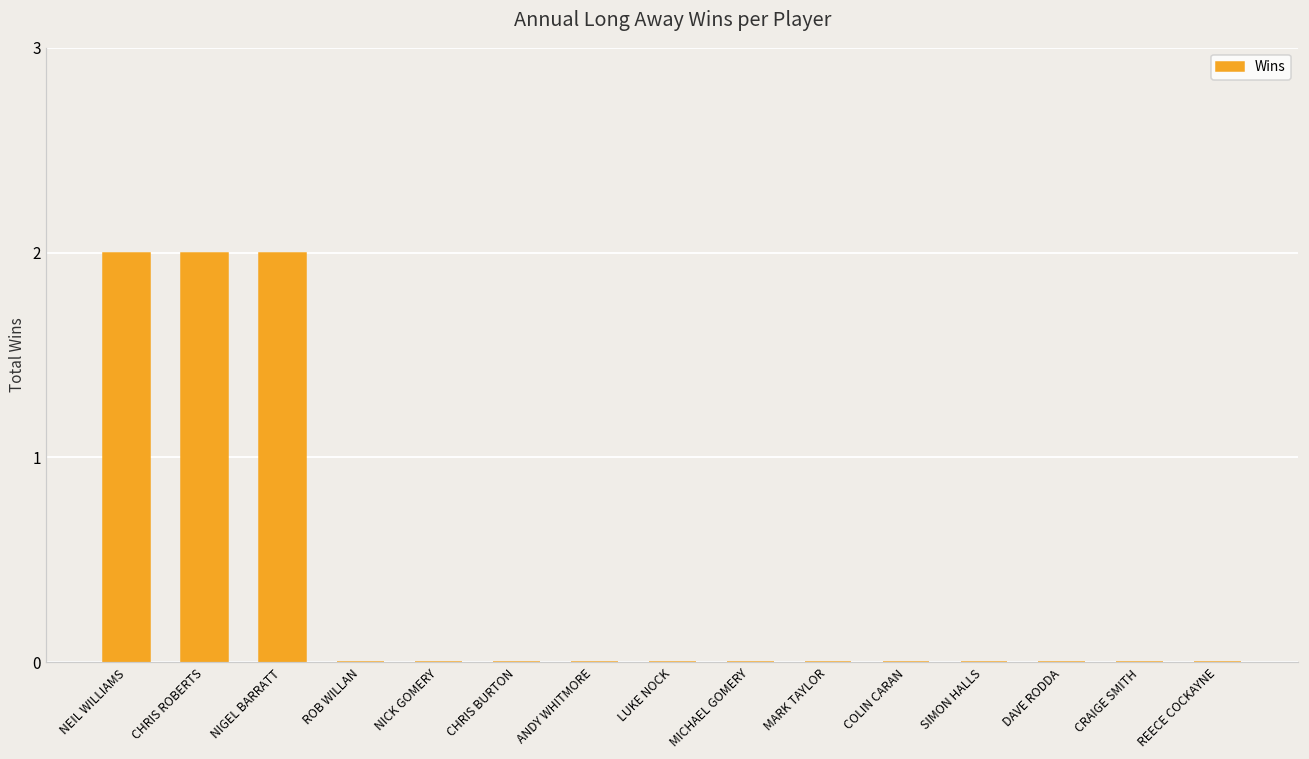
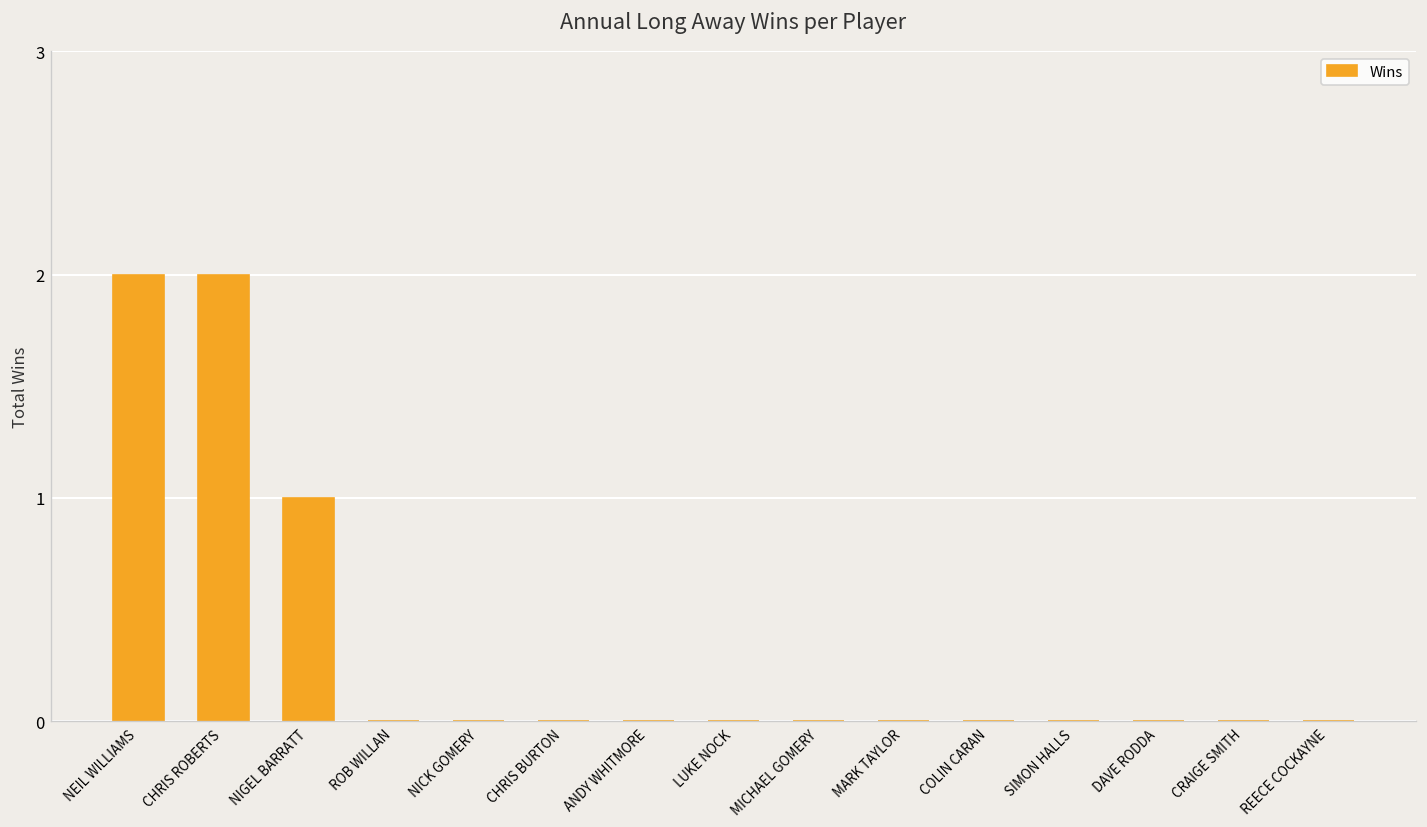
  {
    "NEIL WILLIAMS": 2,
    "CHRIS ROBERTS": 2,
-   "NIGEL BARRATT": 2,
+   "NIGEL BARRATT": 1,
    "ROB WILLAN": 0,
    "NICK GOMERY": 0,
    "CHRIS BURTON": 0,
    "ANDY WHITMORE": 0,
    "LUKE NOCK": 0,
    "MICHAEL GOMERY": 0,
    "MARK TAYLOR": 0,
    "COLIN CARAN": 0,
    "SIMON HALLS": 0,
    "DAVE RODDA": 0,
    "CRAIGE SMITH": 0,
    "REECE COCKAYNE": 0
  }
